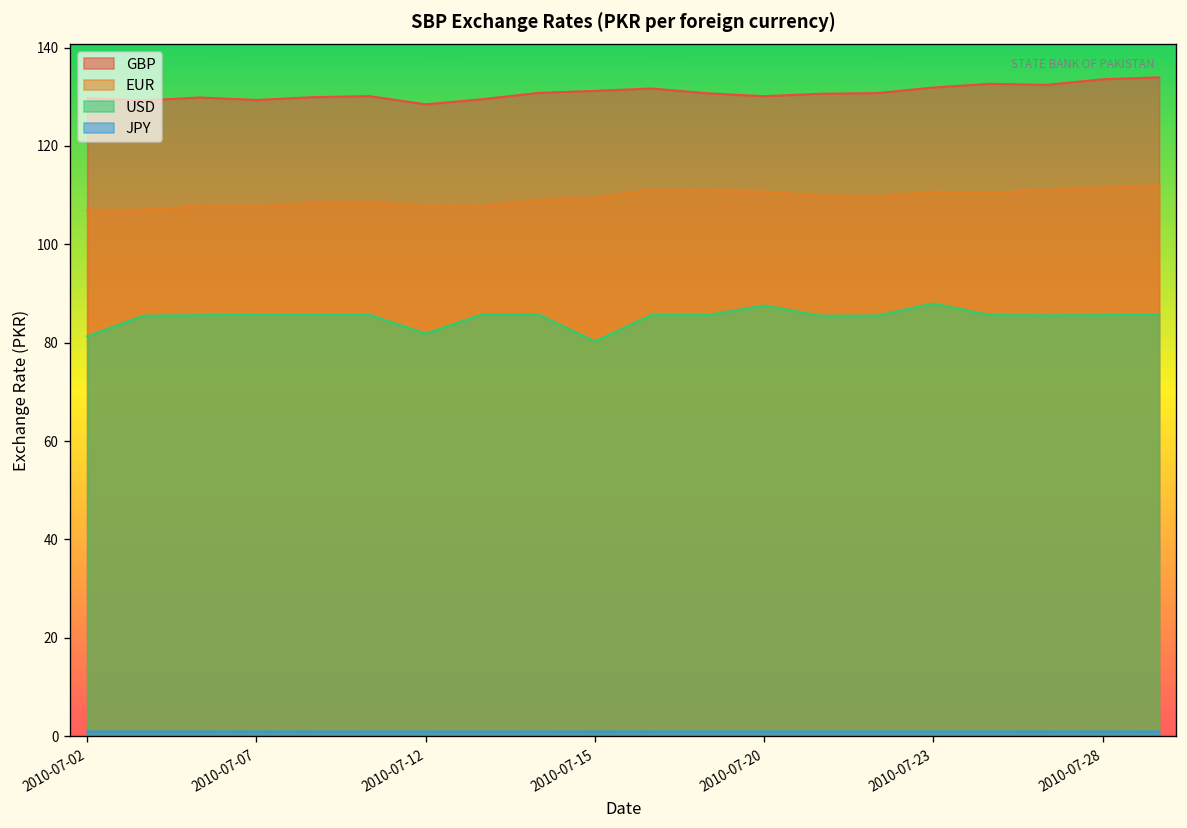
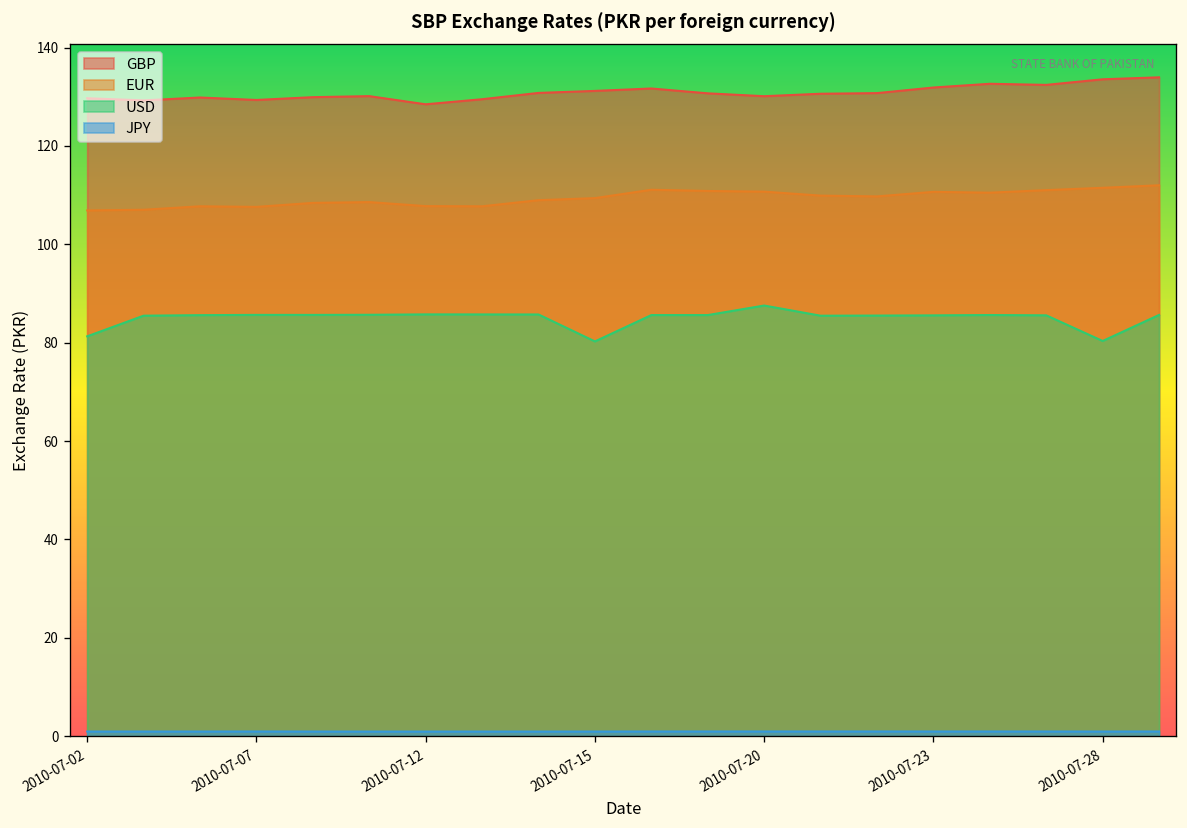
  {
    "USD": {
      "2010-07-02": 81,
      "2010-07-07": 86,
-     "2010-07-12": 82,
+     "2010-07-12": 86,
      "2010-07-15": 80,
      "2010-07-20": 88,
-     "2010-07-23": 88,
-     "2010-07-28": 86
+     "2010-07-23": 86,
+     "2010-07-28": 80
    },
    "JPY": {
      "2010-07-02": 1,
      "2010-07-07": 1,
      "2010-07-12": 1,
      "2010-07-15": 1,
      "2010-07-20": 1,
      "2010-07-23": 1,
      "2010-07-28": 1
    }
  }
